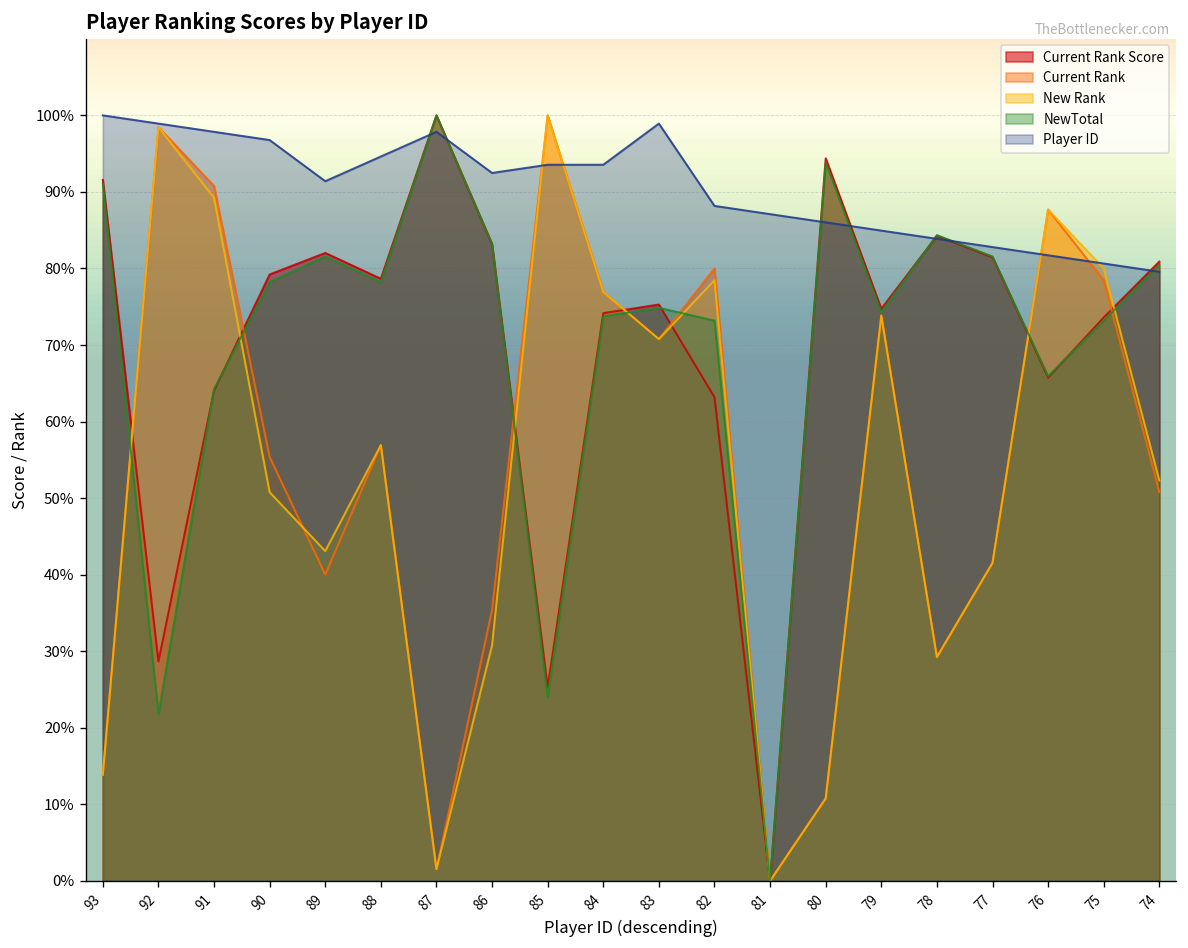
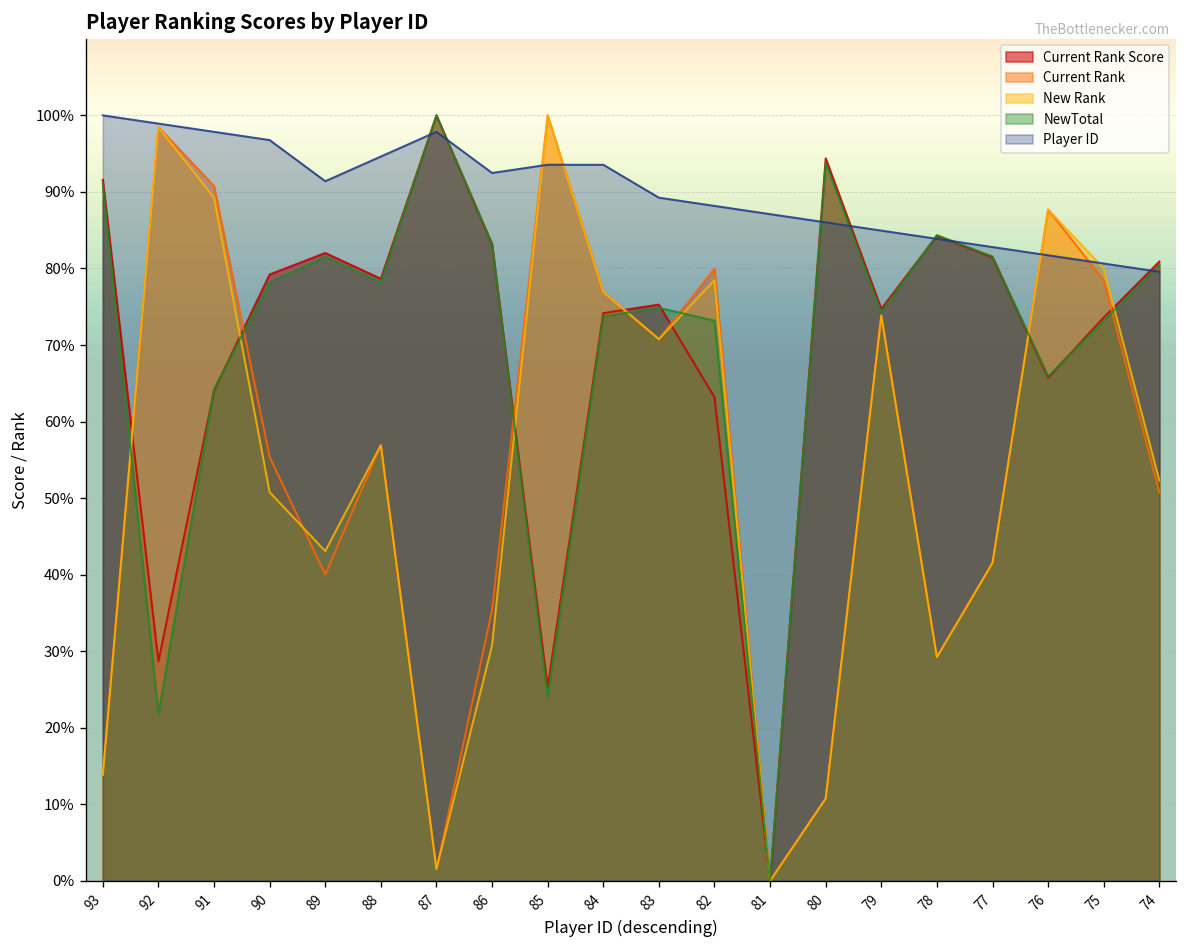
  {
    "Current Rank Score": {
      "93": "92%",
      "92": "29%",
      "90": "79%",
      "89": "82%",
      "88": "79%",
      "85": "25%",
      "84": "74%",
      "83": "75%",
      "82": "63%",
      "80": "94%",
      "79": "75%",
      "75": "74%",
      "74": "81%"
    },
    "NewTotal": {
      "93": "91%",
      "92": "22%",
      "90": "78%",
      "89": "82%",
      "88": "78%",
      "85": "24%",
      "84": "74%",
      "83": "75%",
      "82": "73%",
      "80": "94%",
      "79": "74%",
      "75": "73%",
      "74": "80%"
    },
    "Player ID": {
      "93": "100%",
      "92": "99%",
      "91": "98%",
      "90": "97%",
      "89": "91%",
      "88": "95%",
      "87": "98%",
      "86": "92%",
      "85": "94%",
      "84": "94%",
-     "83": "99%",
+     "83": "89%",
      "82": "88%",
      "81": "87%",
      "80": "86%",
      "79": "85%",
      "77": "83%",
      "76": "82%",
      "75": "81%",
      "74": "80%"
    }
  }
